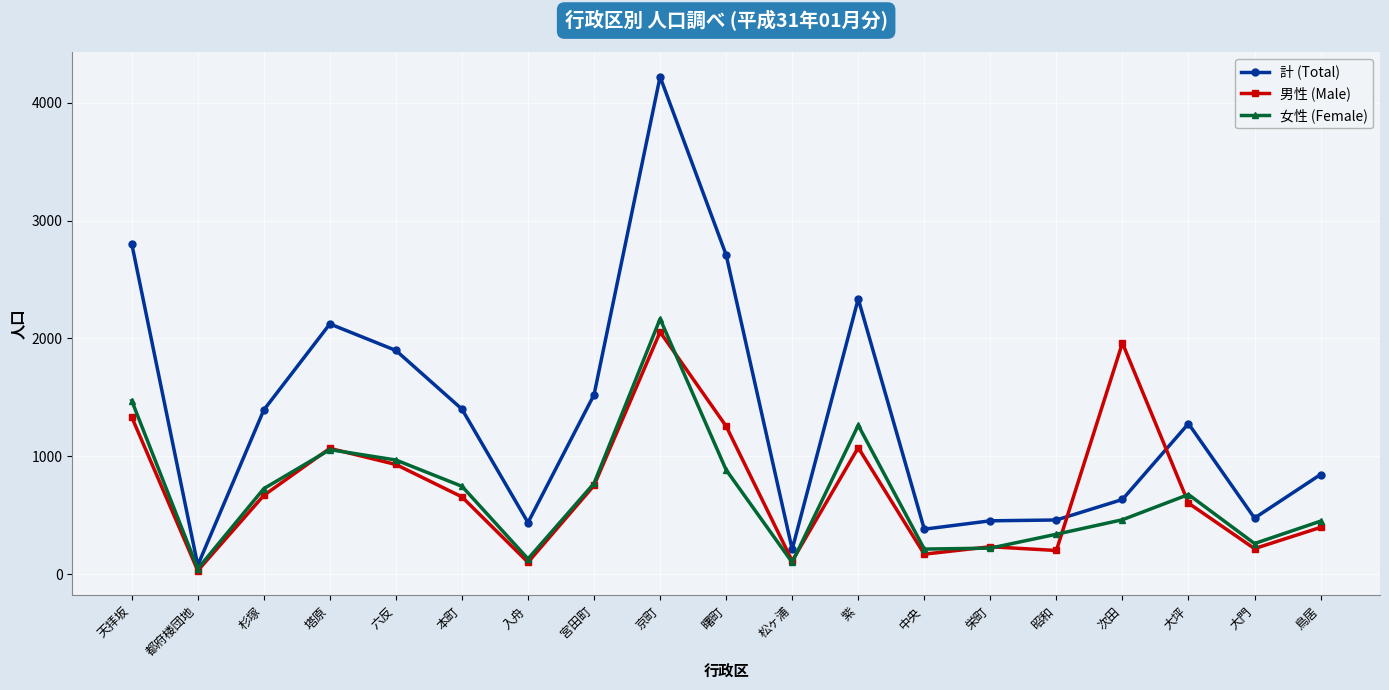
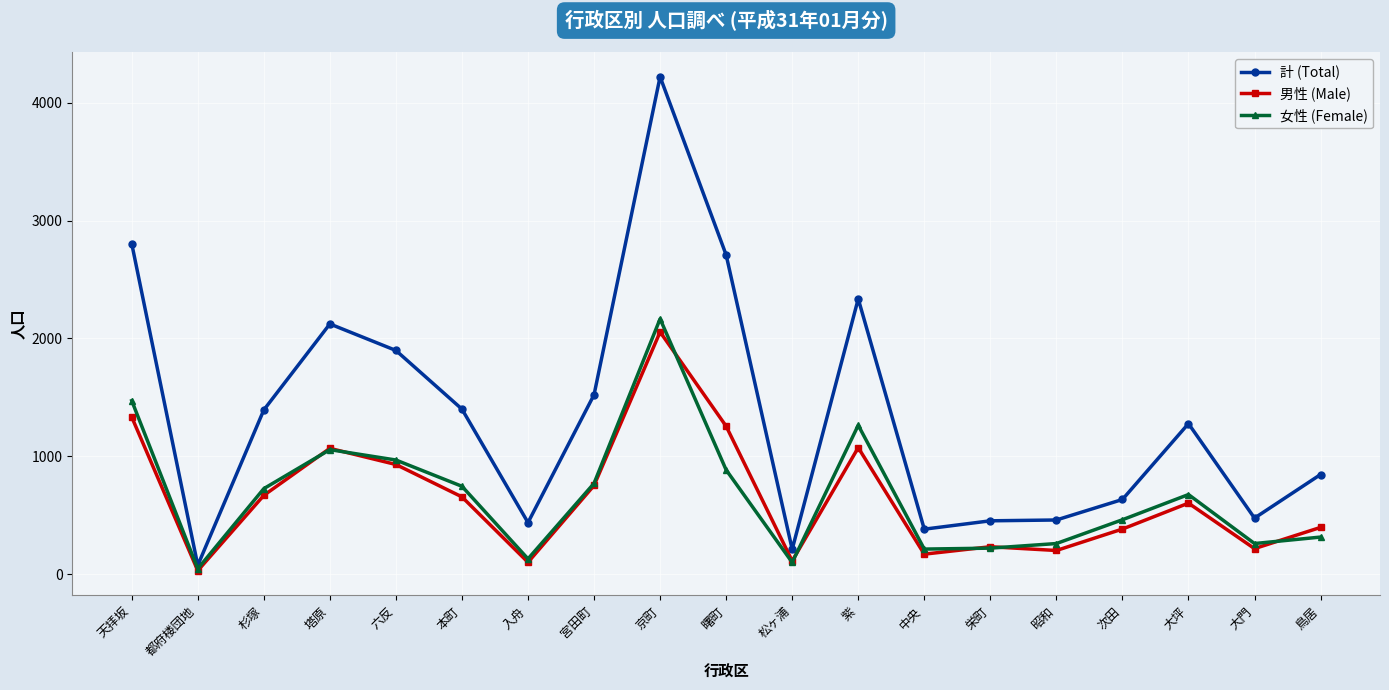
  {
    "計 (Total)": {
      "天拝坂": 2810,
      "都府楼団地": 70,
      "杉塚": 1390,
      "塔原": 2120,
      "六反": 1900,
      "本町": 1400,
      "入舟": 440,
      "宮田町": 1520,
      "京町": 4220,
      "曙町": 2710,
      "松ヶ浦": 210,
      "紫": 2340,
      "中央": 380,
      "栄町": 450,
      "昭和": 460,
      "次田": 630,
      "大坪": 1280,
      "大門": 480,
      "鳥居": 850
    },
    "男性 (Male)": {
      "天拝坂": 1330,
      "杉塚": 670,
      "六反": 930,
      "本町": 660,
      "入舟": 100,
      "京町": 2060,
      "曙町": 1260,
      "紫": 1070,
      "中央": 170,
      "昭和": 200,
-     "次田": 1960,
+     "次田": 380,
      "大坪": 600,
      "大門": 220,
      "鳥居": 400
    },
    "女性 (Female)": {
      "天拝坂": 1470,
      "杉塚": 730,
      "六反": 970,
      "本町": 750,
      "入舟": 130,
      "京町": 2170,
      "曙町": 880,
      "紫": 1260,
      "中央": 210,
-     "昭和": 340,
+     "昭和": 260,
      "次田": 460,
      "大坪": 680,
      "大門": 260,
-     "鳥居": 450
+     "鳥居": 310
    }
  }
